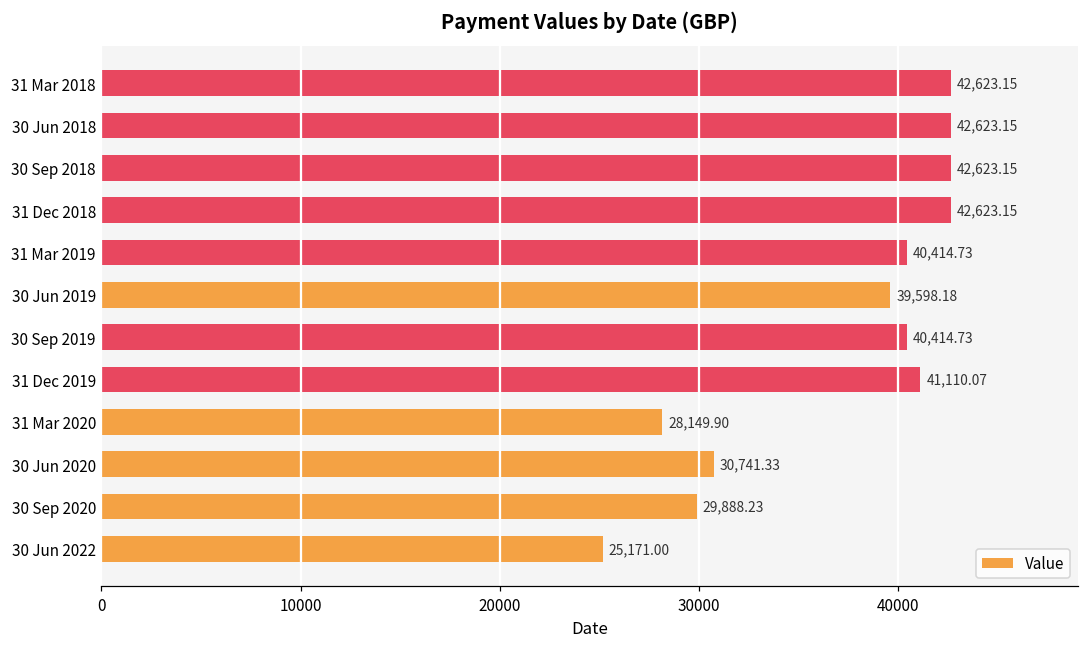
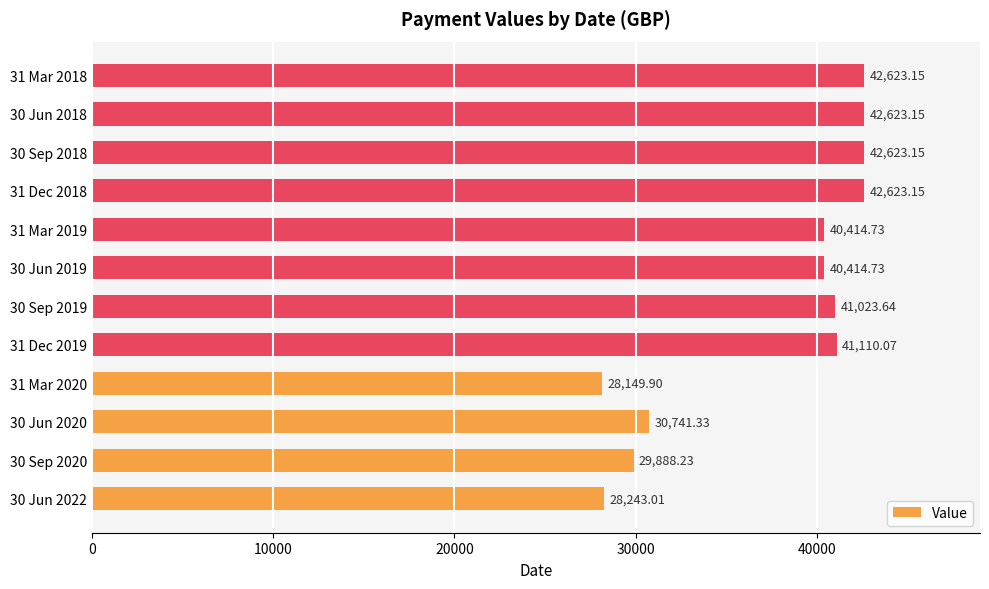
  {
    "31 Mar 2018": "42,623.15",
    "30 Jun 2018": "42,623.15",
    "30 Sep 2018": "42,623.15",
    "31 Dec 2018": "42,623.15",
    "31 Mar 2019": "40,414.73",
-   "30 Jun 2019": "39,598.18",
-   "30 Sep 2019": "40,414.73",
+   "30 Jun 2019": "40,414.73",
+   "30 Sep 2019": "41,023.64",
    "31 Dec 2019": "41,110.07",
    "31 Mar 2020": "28,149.90",
    "30 Jun 2020": "30,741.33",
    "30 Sep 2020": "29,888.23",
-   "30 Jun 2022": "25,171.00"
+   "30 Jun 2022": "28,243.01"
  }
